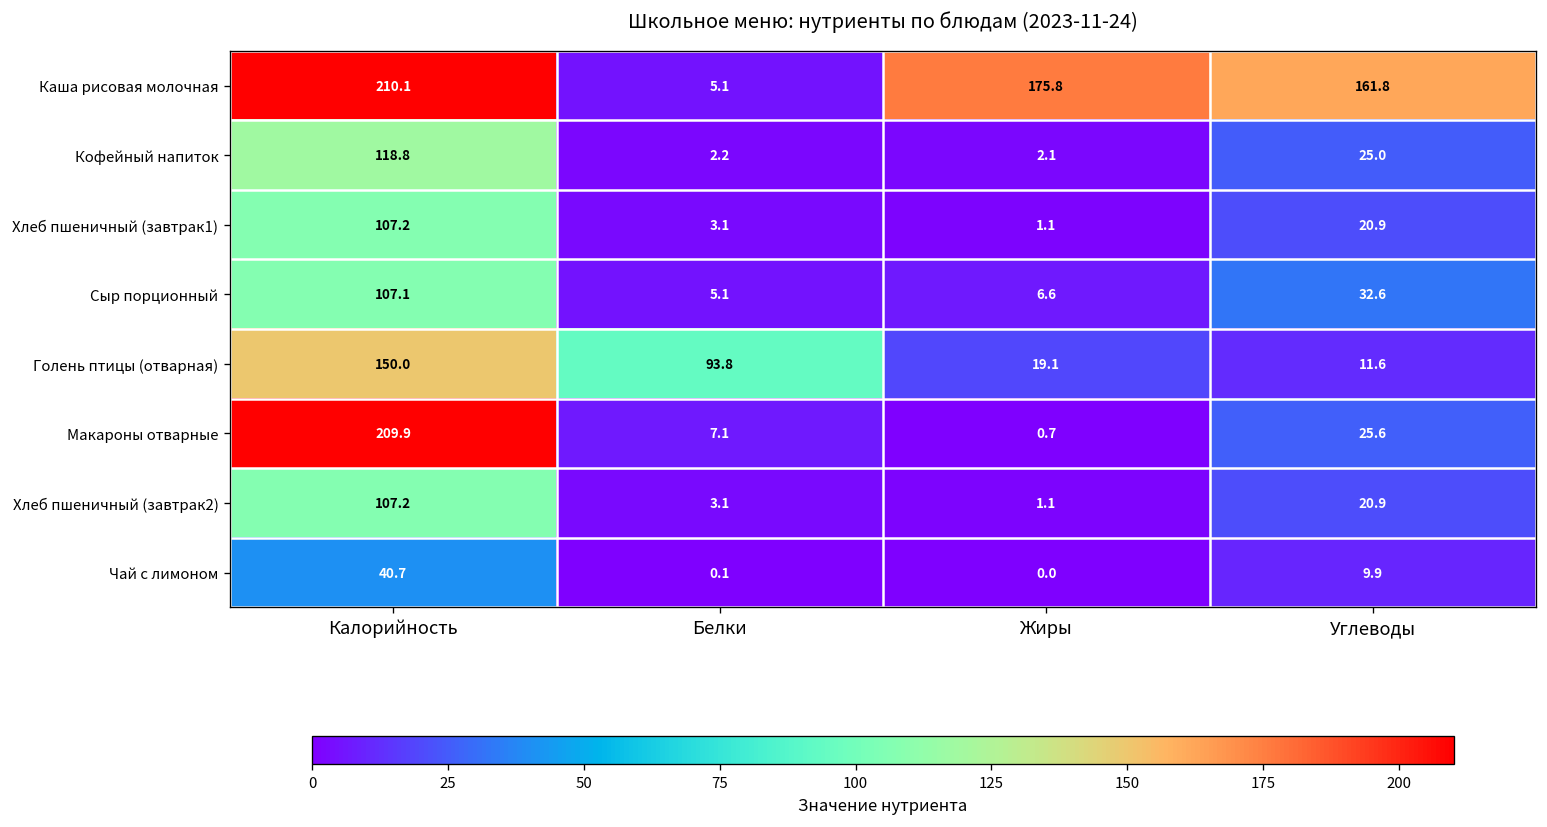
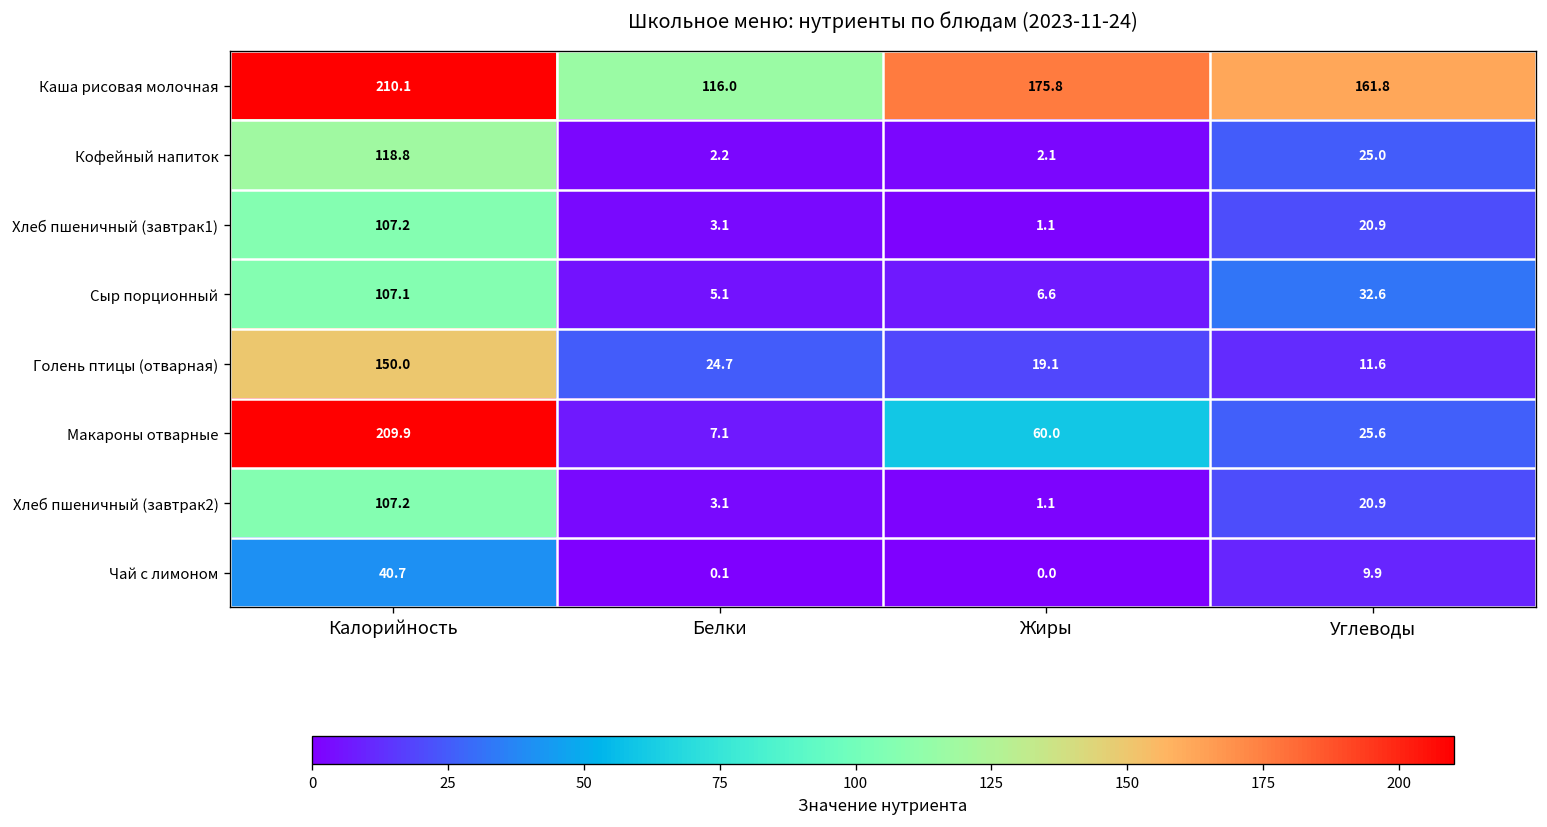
  {
    "Каша рисовая молочная": {
      "Калорийность": 210.1,
-     "Белки": 5.1,
+     "Белки": 116.0,
      "Жиры": 175.8,
      "Углеводы": 161.8
    },
    "Кофейный напиток": {
      "Калорийность": 118.8,
      "Белки": 2.2,
      "Жиры": 2.1,
      "Углеводы": 25.0
    },
    "Хлеб пшеничный (завтрак1)": {
      "Калорийность": 107.2,
      "Белки": 3.1,
      "Жиры": 1.1,
      "Углеводы": 20.9
    },
    "Сыр порционный": {
      "Калорийность": 107.1,
      "Белки": 5.1,
      "Жиры": 6.6,
      "Углеводы": 32.6
    },
    "Голень птицы (отварная)": {
      "Калорийность": 150.0,
-     "Белки": 93.8,
+     "Белки": 24.7,
      "Жиры": 19.1,
      "Углеводы": 11.6
    },
    "Макароны отварные": {
      "Калорийность": 209.9,
      "Белки": 7.1,
-     "Жиры": 0.7,
+     "Жиры": 60.0,
      "Углеводы": 25.6
    },
    "Хлеб пшеничный (завтрак2)": {
      "Калорийность": 107.2,
      "Белки": 3.1,
      "Жиры": 1.1,
      "Углеводы": 20.9
    },
    "Чай с лимоном": {
      "Калорийность": 40.7,
      "Белки": 0.1,
      "Жиры": 0.0,
      "Углеводы": 9.9
    }
  }
